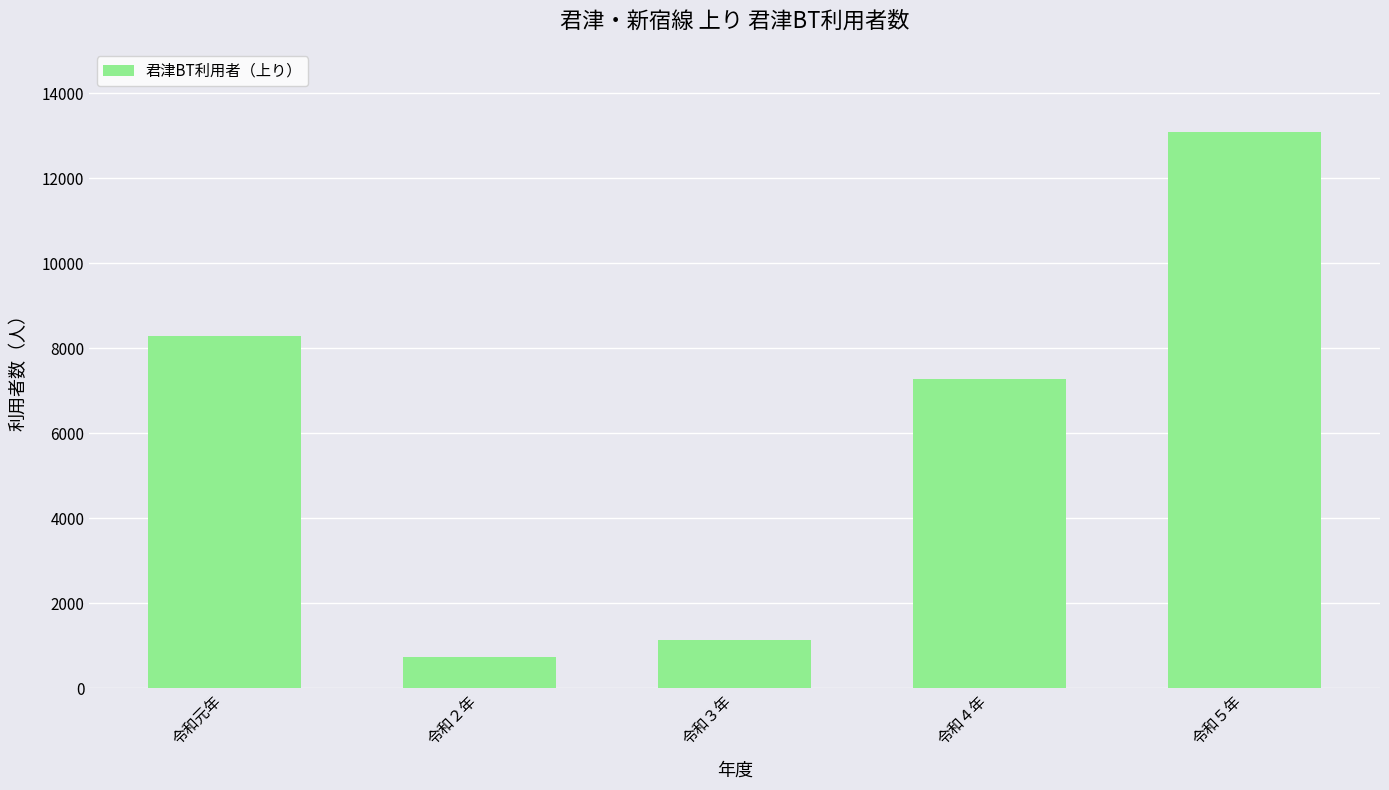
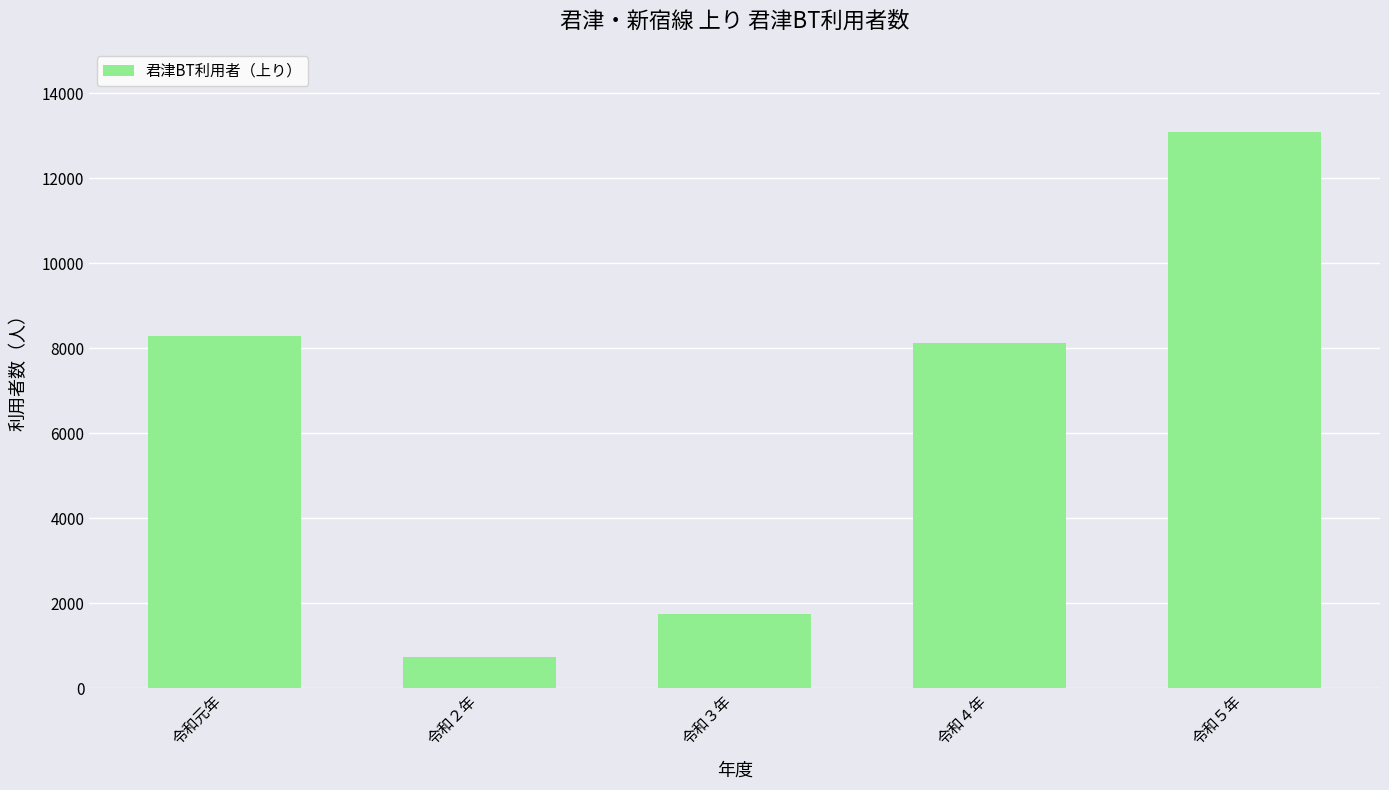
  {
    "令和元年": 8300,
    "令和２年": 700,
-   "令和３年": 1100,
-   "令和４年": 7300,
+   "令和３年": 1800,
+   "令和４年": 8100,
    "令和５年": 13100
  }
